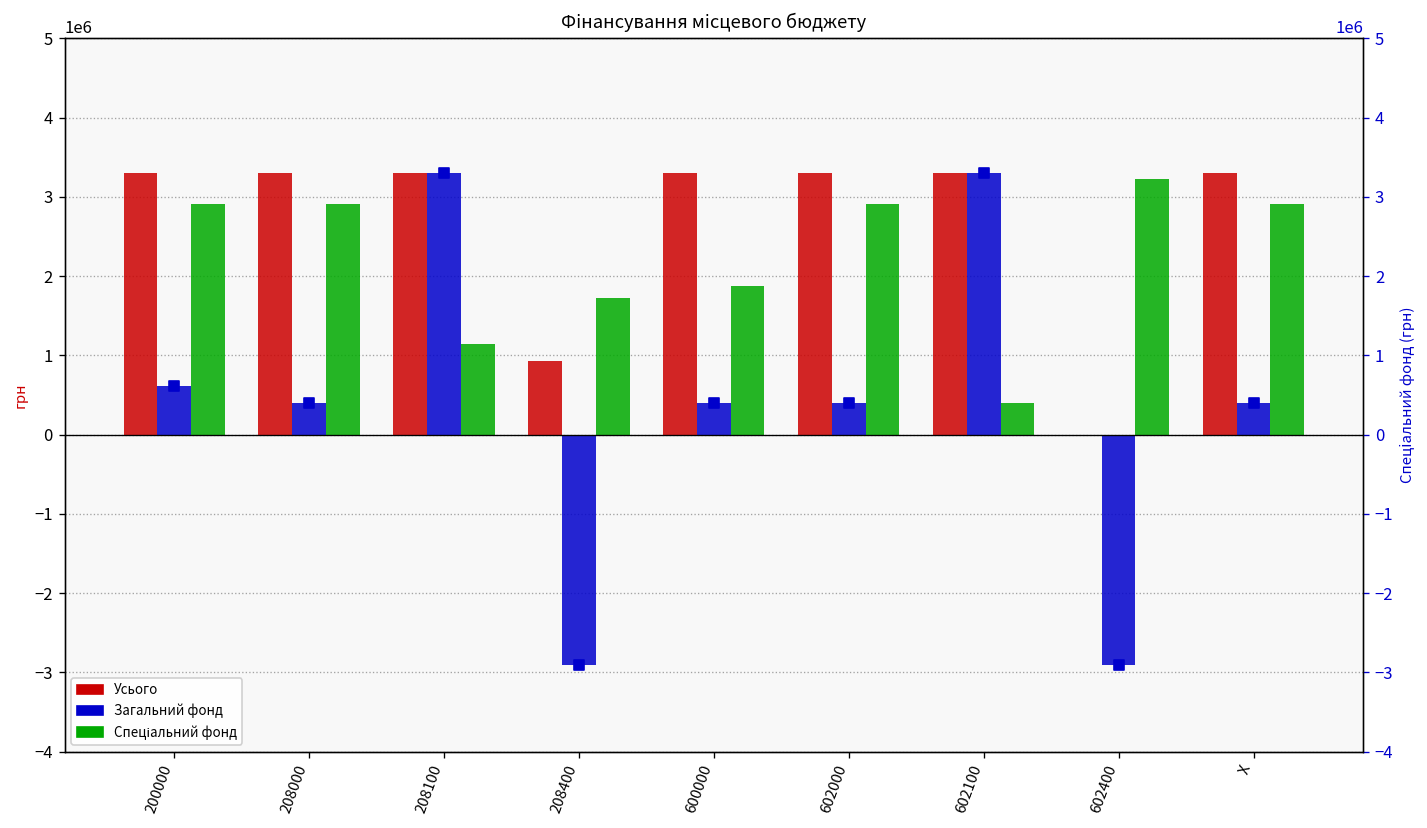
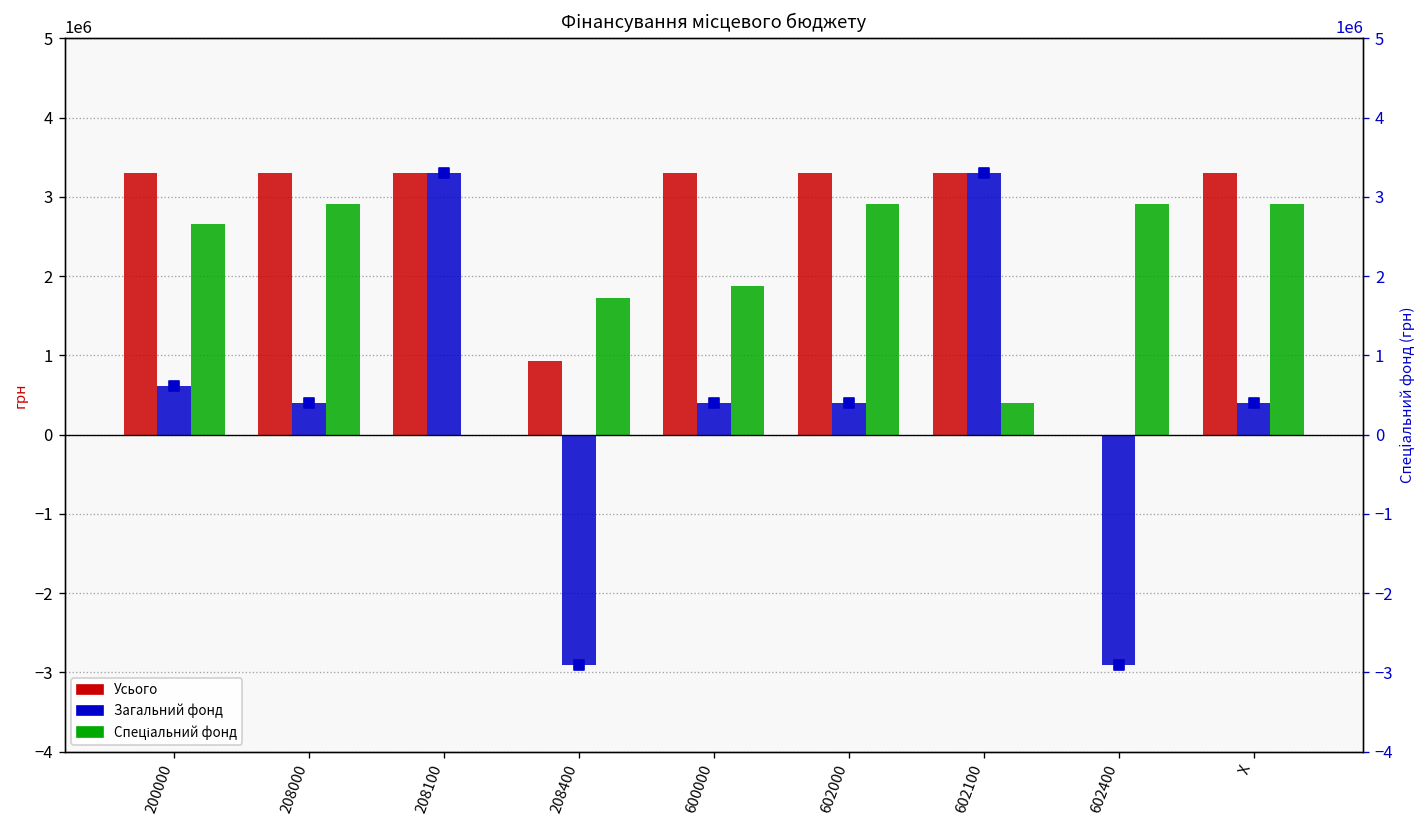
  {
    "Усього": {
      "200000": 3300000,
      "208000": 3300000,
      "208100": 3300000,
      "208400": 900000,
      "600000": 3300000,
      "602000": 3300000,
      "602100": 3300000,
      "602400": 0,
      "X": 3300000
    },
    "Загальний фонд": {
      "200000": 600000,
      "208000": 400000,
      "208100": 3300000,
      "208400": -2900000,
      "600000": 400000,
      "602000": 400000,
      "602100": 3300000,
      "602400": -2900000,
      "X": 400000
    },
    "Спеціальний фонд": {
-     "200000": 2900000,
+     "200000": 2700000,
      "208000": 2900000,
-     "208100": 1100000,
+     "208100": 0,
      "208400": 1700000,
      "600000": 1900000,
      "602000": 2900000,
      "602100": 400000,
-     "602400": 3200000,
+     "602400": 2900000,
      "X": 2900000
    }
  }
